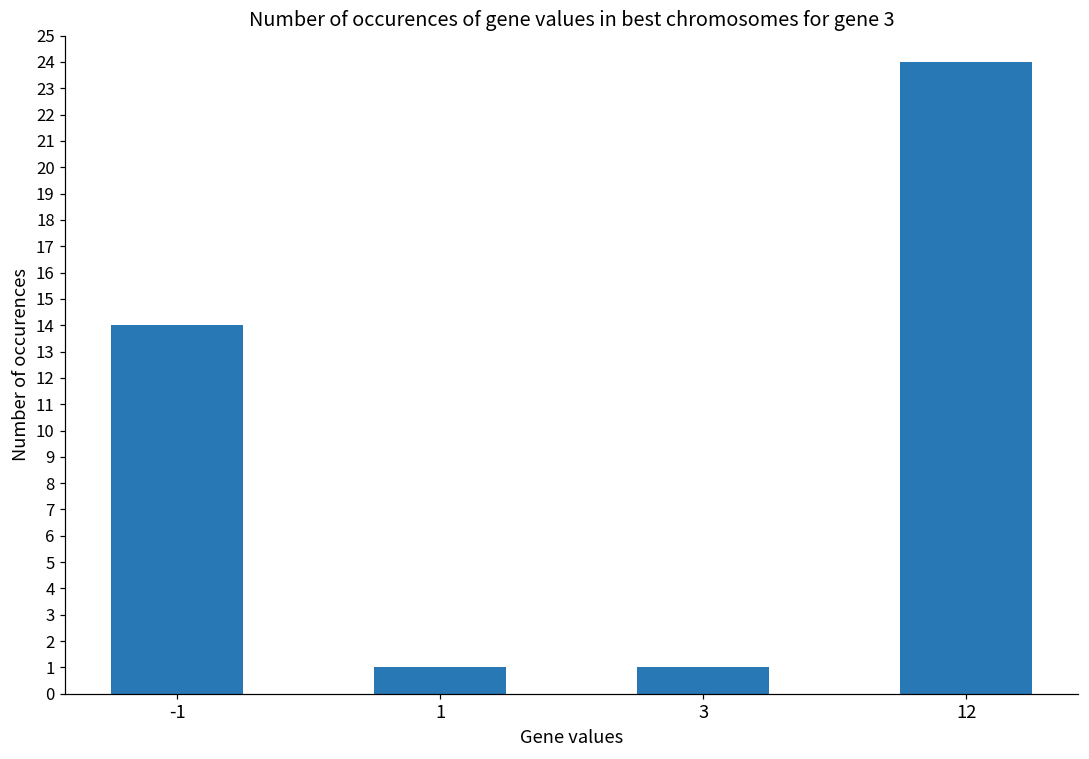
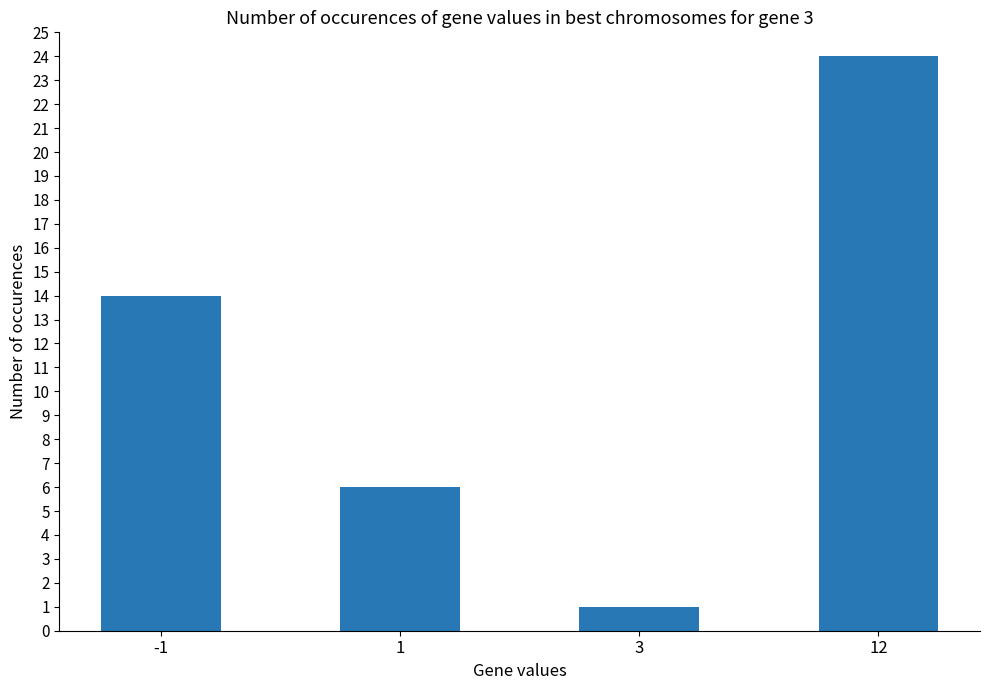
  {
    "-1": 14,
-   "1": 1,
+   "1": 6,
    "3": 1,
    "12": 24
  }
